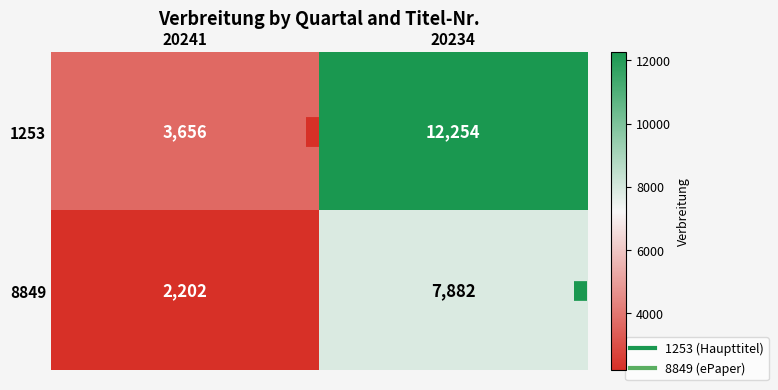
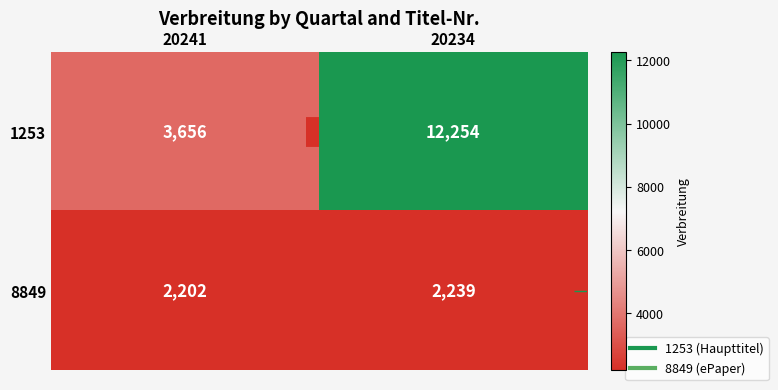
  {
    "1253": {
      "20241": "3,656",
      "20234": "12,254"
    },
    "8849": {
      "20241": "2,202",
-     "20234": "7,882"
+     "20234": "2,239"
    }
  }
